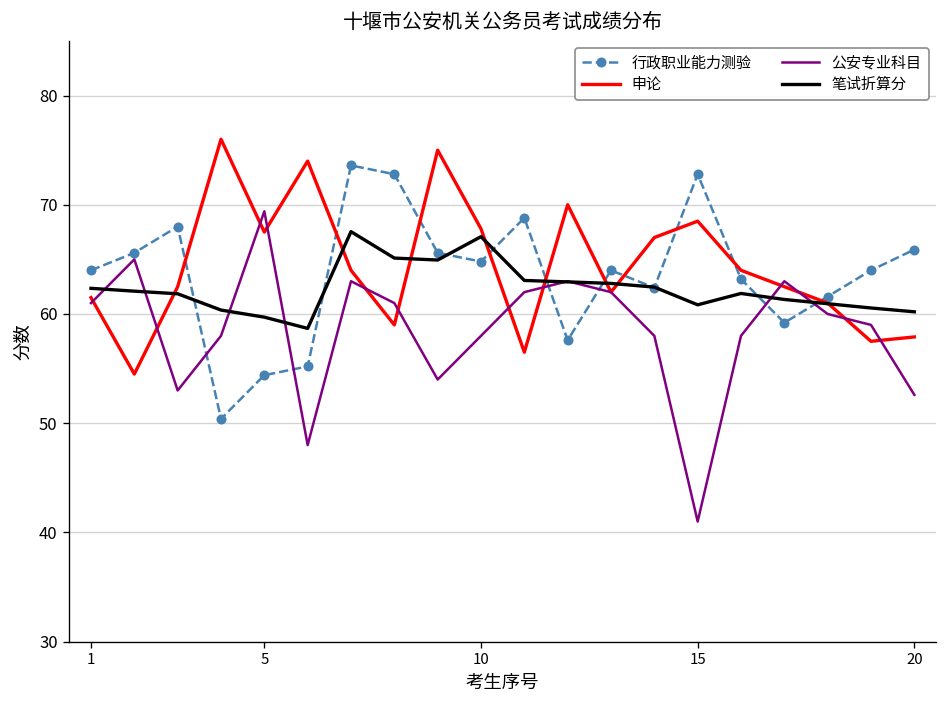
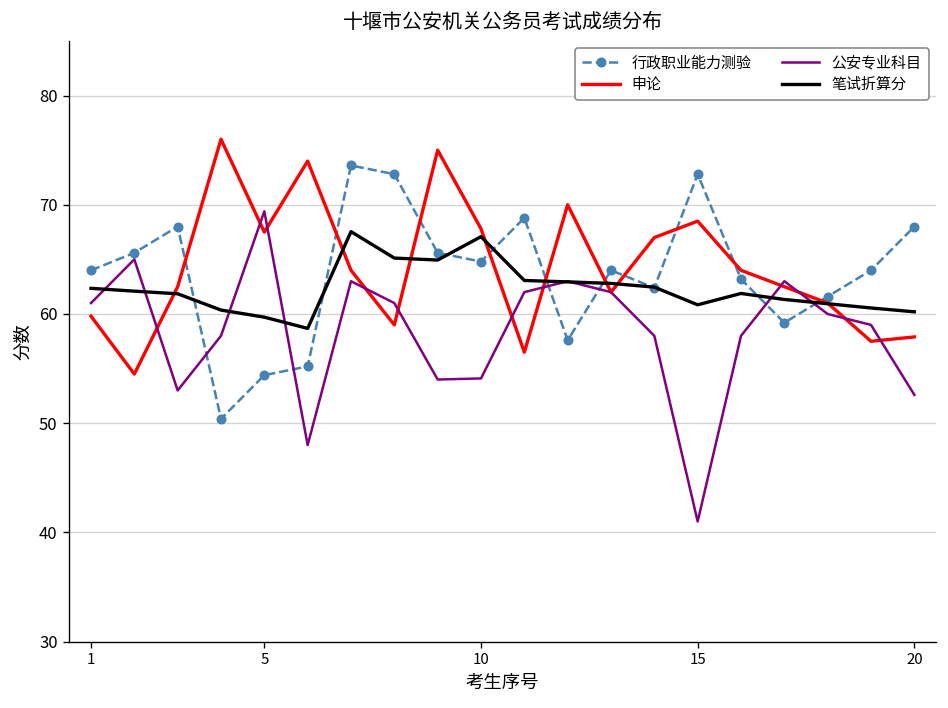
  {
    "行政职业能力测验": {
      "1": 64,
      "5": 54,
      "10": 65,
      "15": 73,
-     "20": 66
+     "20": 68
    },
    "申论": {
-     "1": 62,
+     "1": 60,
      "5": 68,
      "10": 68,
      "15": 69,
      "20": 58
    },
    "公安专业科目": {
      "1": 61,
      "5": 69,
-     "10": 58,
+     "10": 54,
      "15": 41,
      "20": 53
    },
    "笔试折算分": {
      "1": 62,
      "5": 60,
      "10": 67,
      "15": 61,
      "20": 60
    }
  }
